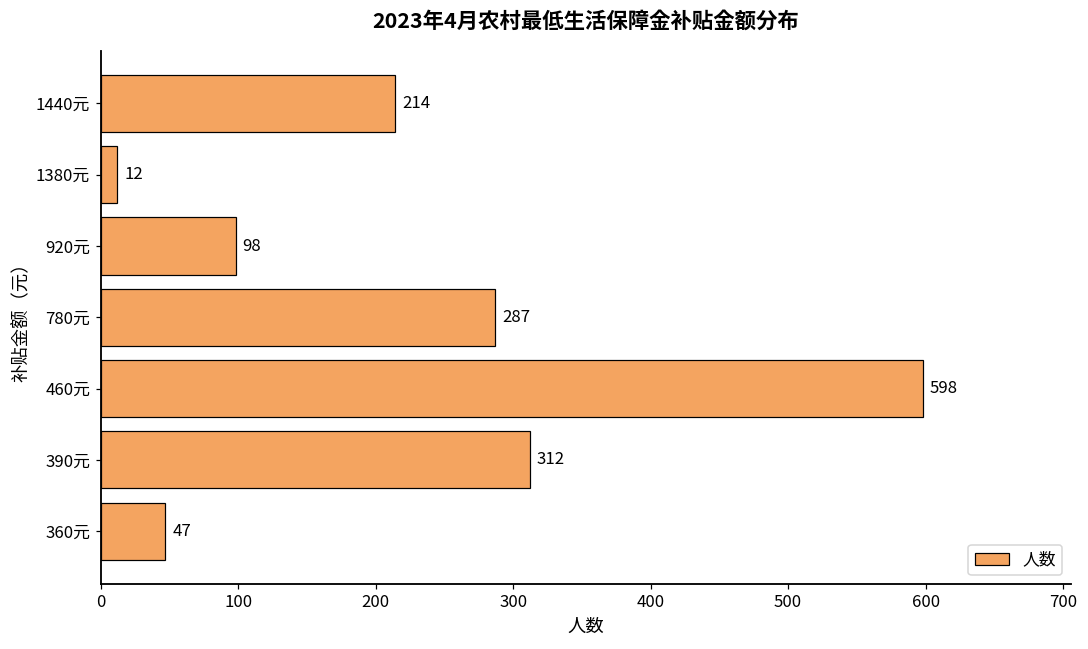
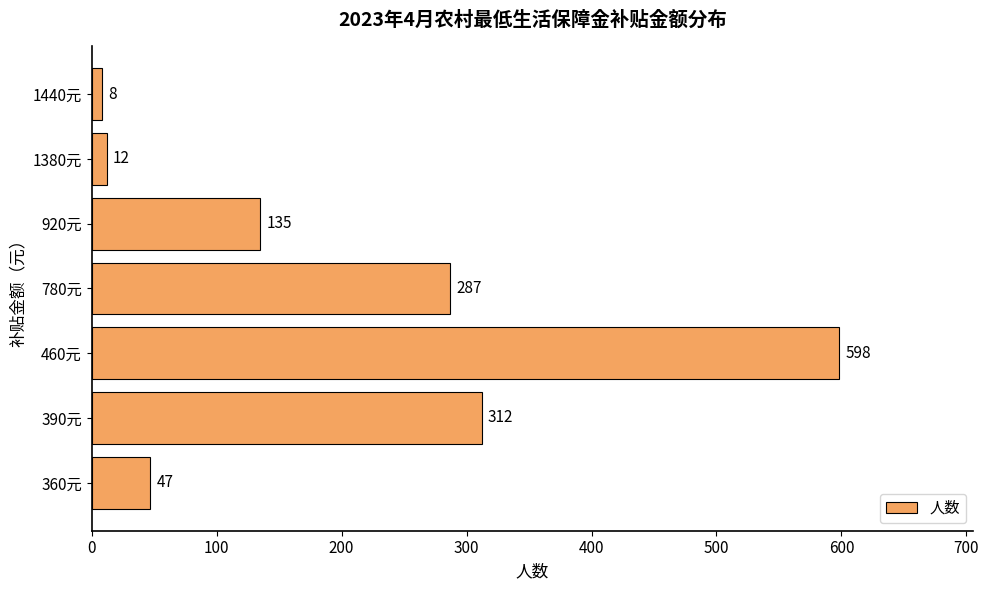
  {
-   "1440元": 214,
+   "1440元": 8,
    "1380元": 12,
-   "920元": 98,
+   "920元": 135,
    "780元": 287,
    "460元": 598,
    "390元": 312,
    "360元": 47
  }
